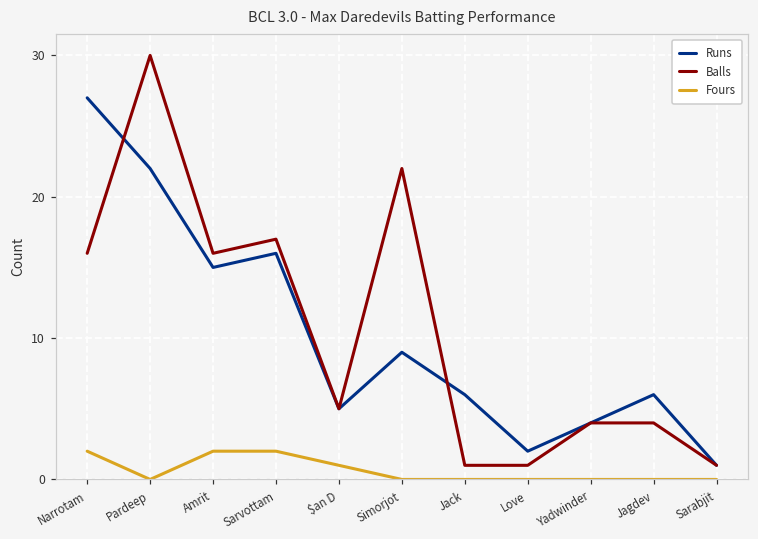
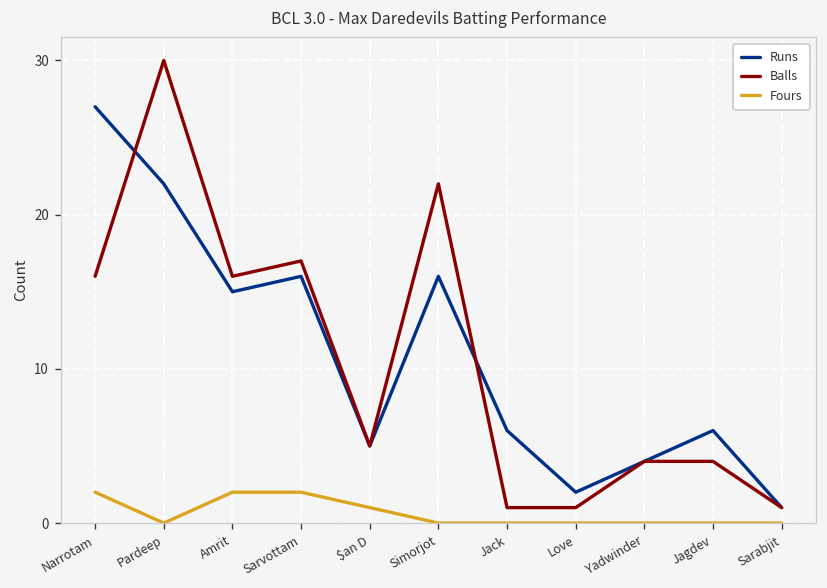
  {
    "Runs": {
      "Narrotam": 27,
      "Pardeep": 22,
      "Amrit": 15,
      "Sarvottam": 16,
-     "Simorjot": 9,
+     "Simorjot": 16,
      "Jack": 6,
      "Love": 2,
      "Jagdev": 6
    },
    "Balls": {
      "Narrotam": 16,
      "Pardeep": 30,
      "Amrit": 16,
      "Sarvottam": 17,
      "Simorjot": 22,
      "Jack": 1,
      "Love": 1,
      "Jagdev": 4
    },
    "Fours": {
      "Narrotam": 2,
      "Pardeep": 0,
      "Amrit": 2,
      "Sarvottam": 2,
      "$an D": 1,
      "Simorjot": 0,
      "Jack": 0,
      "Love": 0,
      "Yadwinder": 0,
      "Jagdev": 0,
      "Sarabjit": 0
    }
  }
